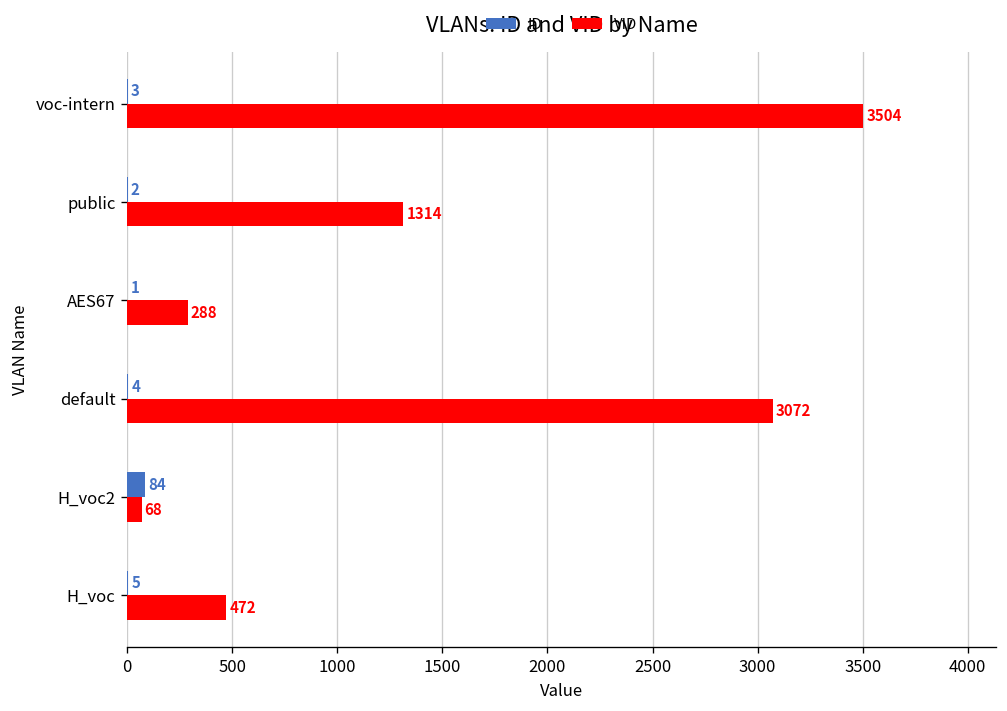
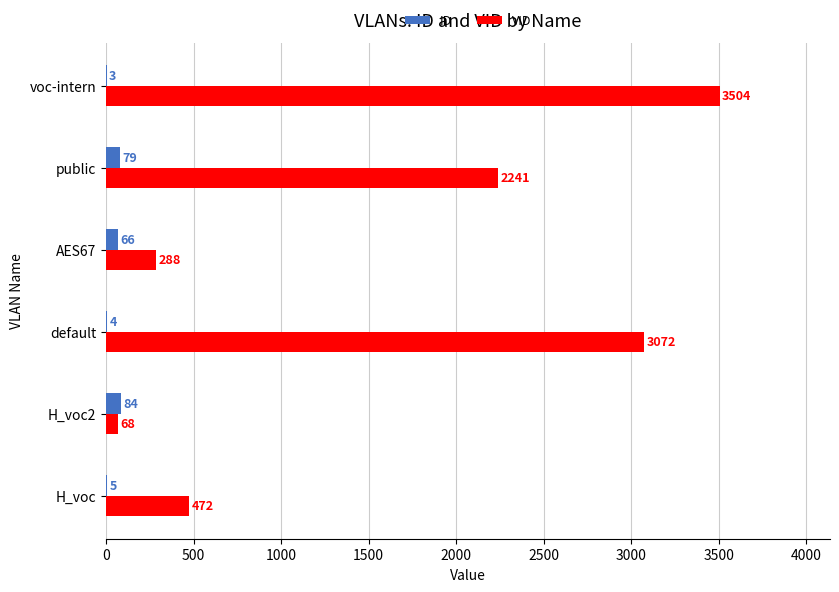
  {
    "ID": {
      "voc-intern": 3,
-     "public": 2,
-     "AES67": 1,
+     "public": 79,
+     "AES67": 66,
      "default": 4,
      "H_voc2": 84,
      "H_voc": 5
    },
    "VID": {
      "voc-intern": 3504,
-     "public": 1314,
+     "public": 2241,
      "AES67": 288,
      "default": 3072,
      "H_voc2": 68,
      "H_voc": 472
    }
  }
